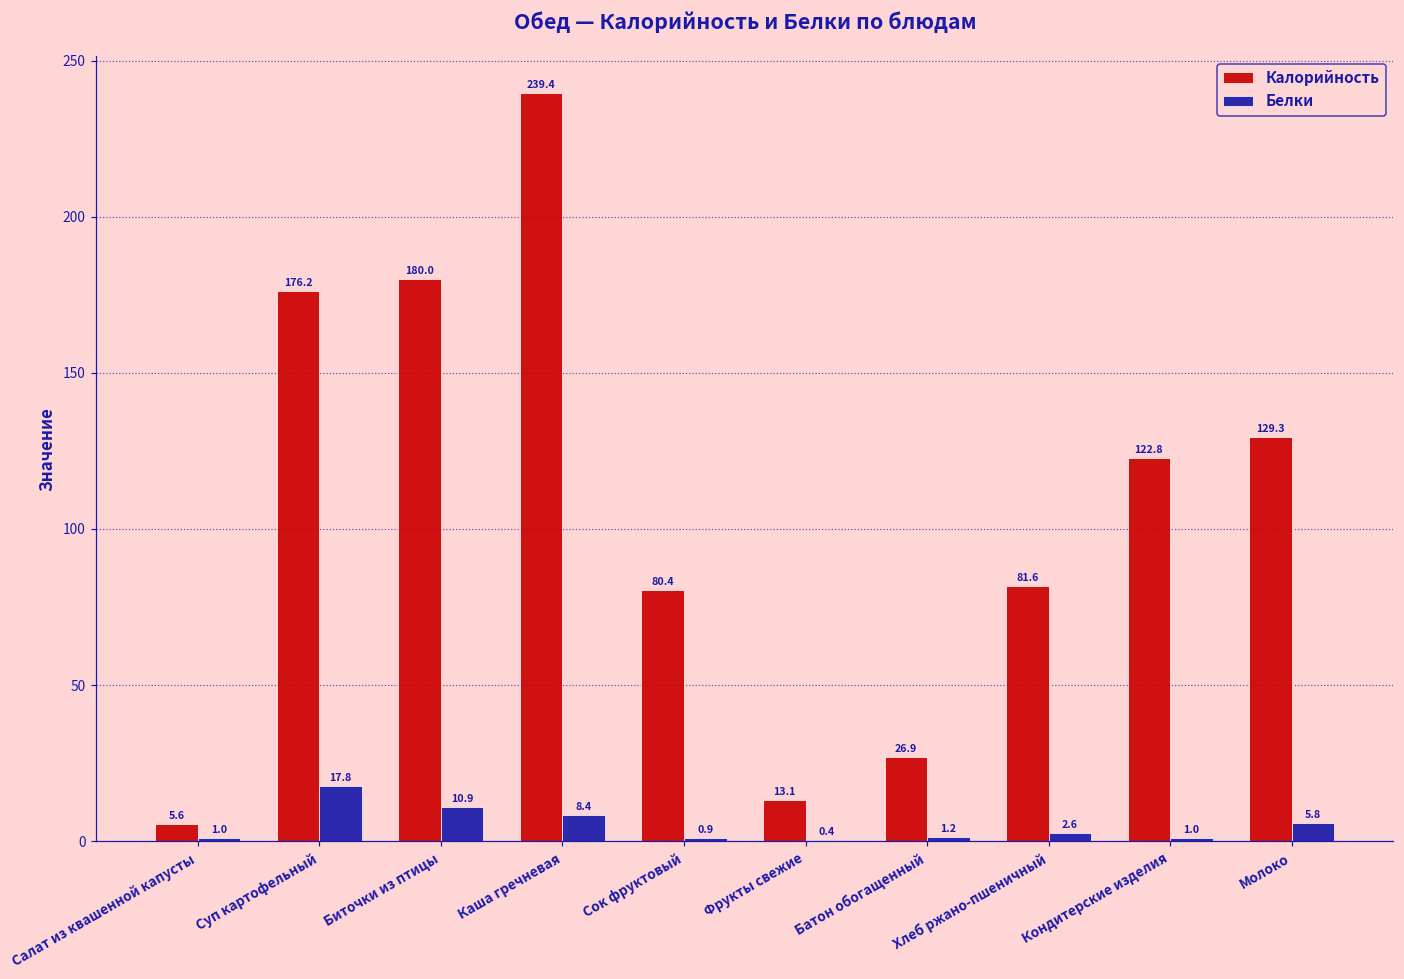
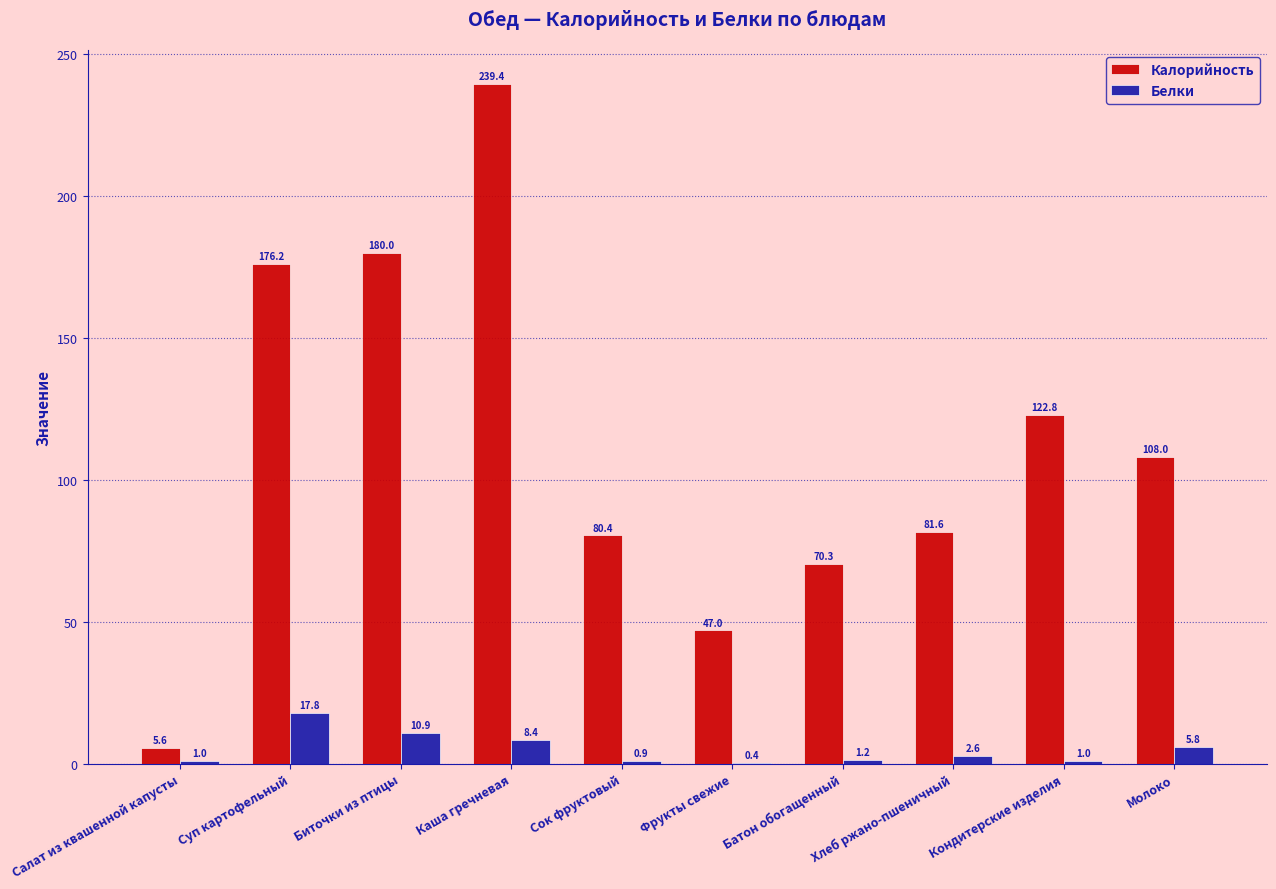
  {
    "Калорийность": {
      "Салат из квашенной капусты": 5.6,
      "Суп картофельный": 176.2,
      "Биточки из птицы": 180.0,
      "Каша гречневая": 239.4,
      "Сок фруктовый": 80.4,
-     "Фрукты свежие": 13.1,
-     "Батон обогащенный": 26.9,
+     "Фрукты свежие": 47.0,
+     "Батон обогащенный": 70.3,
      "Хлеб ржано-пшеничный": 81.6,
      "Кондитерские изделия": 122.8,
-     "Молоко": 129.3
+     "Молоко": 108.0
    },
    "Белки": {
      "Салат из квашенной капусты": 1.0,
      "Суп картофельный": 17.8,
      "Биточки из птицы": 10.9,
      "Каша гречневая": 8.4,
      "Сок фруктовый": 0.9,
      "Фрукты свежие": 0.4,
      "Батон обогащенный": 1.2,
      "Хлеб ржано-пшеничный": 2.6,
      "Кондитерские изделия": 1.0,
      "Молоко": 5.8
    }
  }
